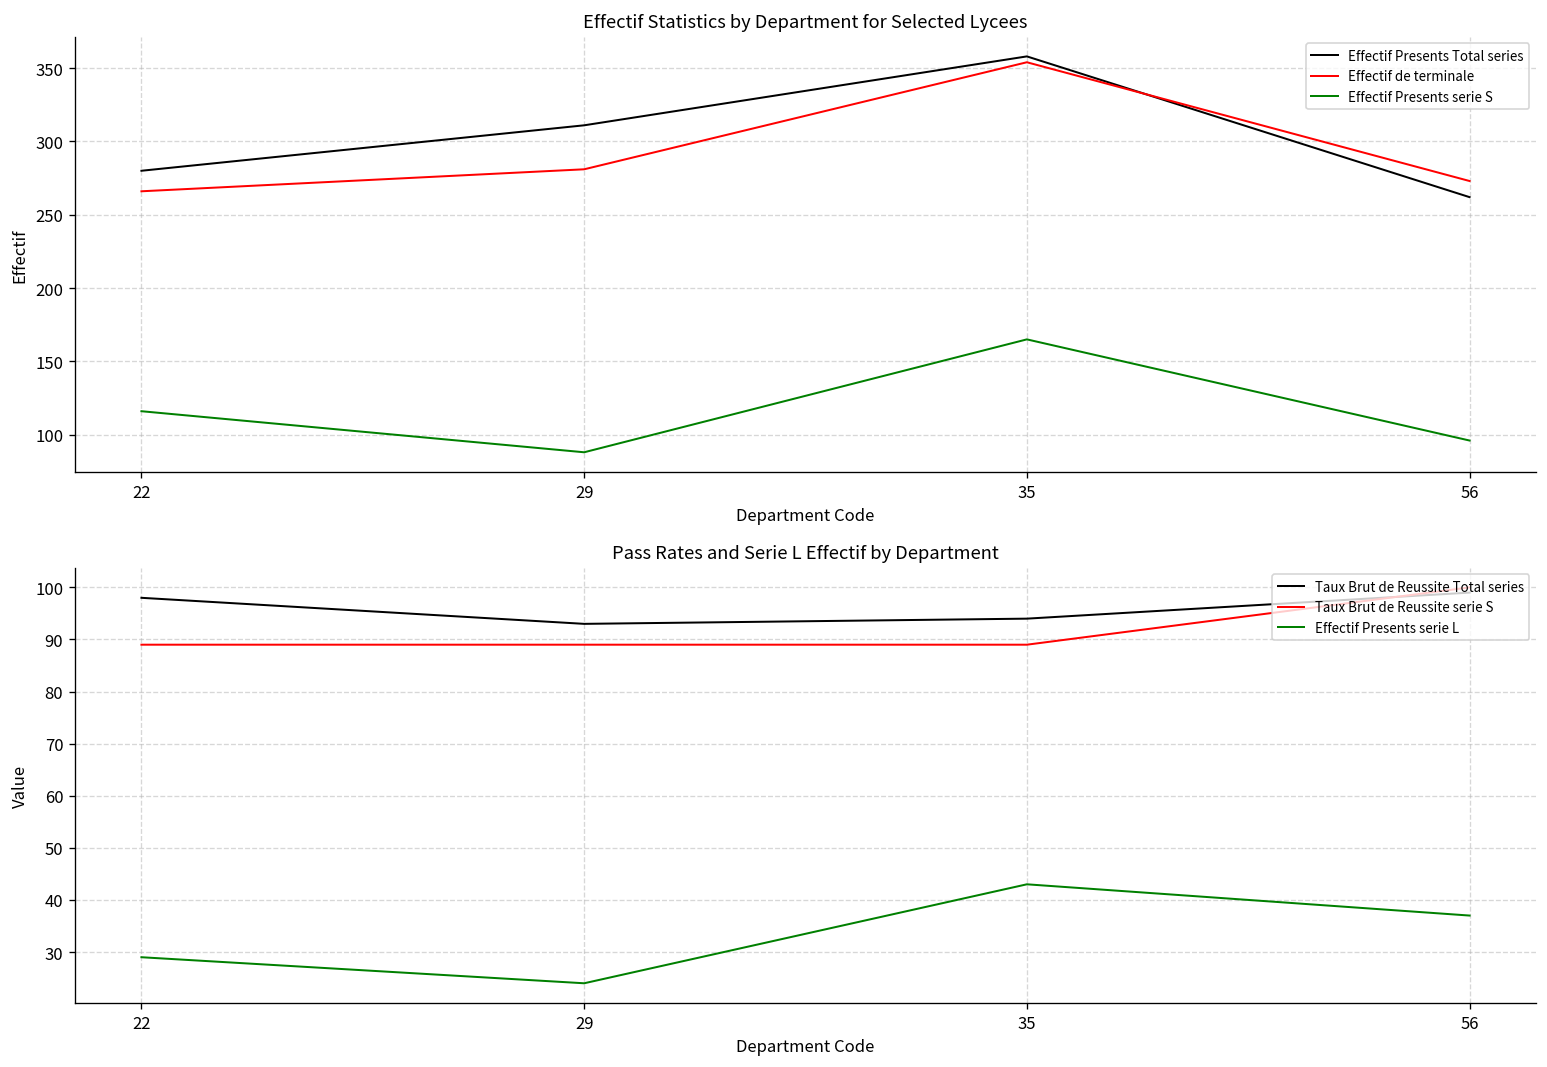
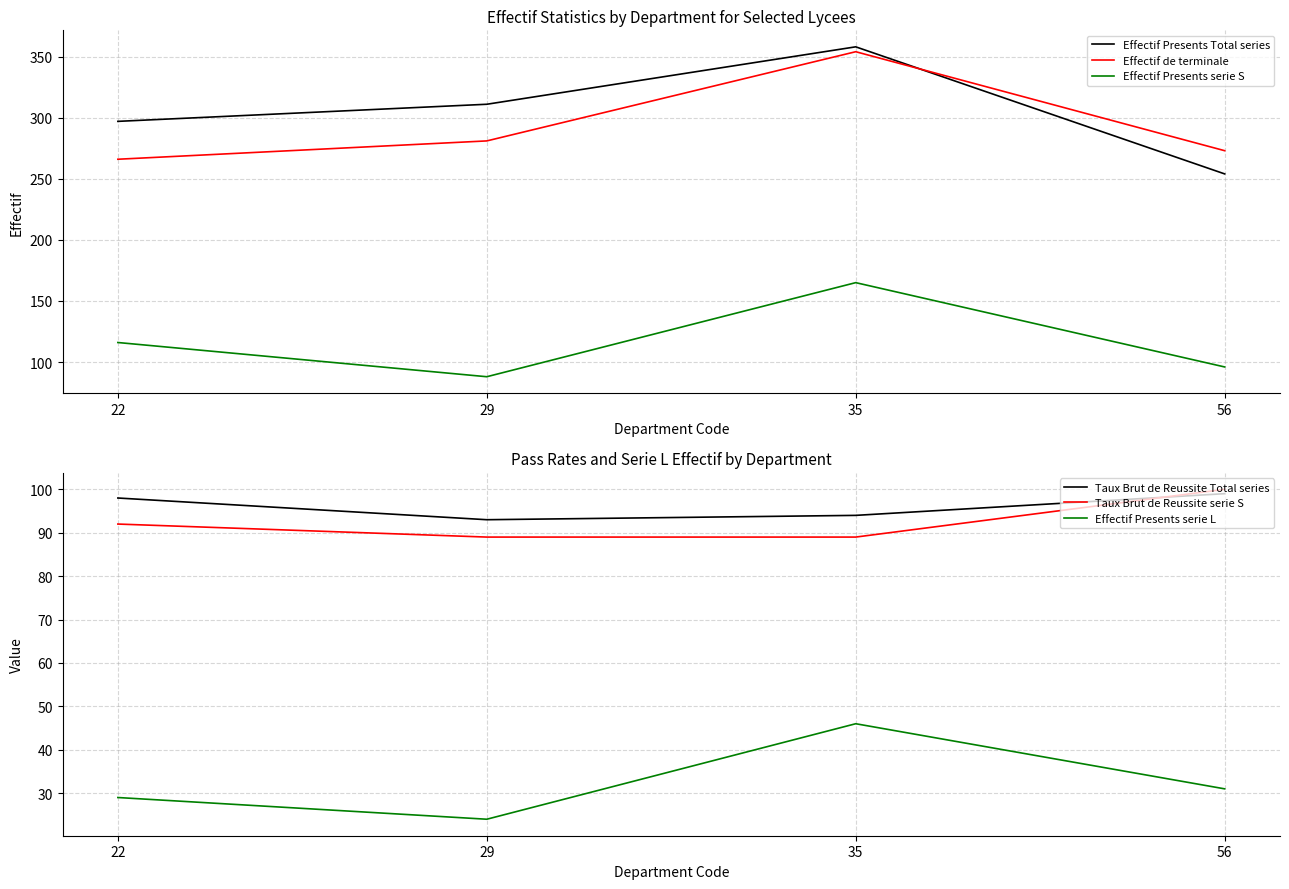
  {
    "Effectif Statistics by Department for Selected Lycees": {
      "Effectif Presents Total series": {
-       "22": 280,
+       "22": 297,
        "29": 311,
        "35": 358,
-       "56": 262
+       "56": 254
      },
      "Effectif de terminale": {
        "22": 266,
        "29": 281,
        "35": 354,
        "56": 273
      },
      "Effectif Presents serie S": {
        "22": 116,
        "29": 88,
        "35": 165,
        "56": 96
      }
    },
    "Pass Rates and Serie L Effectif by Department": {
      "Taux Brut de Reussite Total series": {
        "22": 98,
        "29": 93,
        "35": 94
      },
      "Taux Brut de Reussite serie S": {
-       "22": 89,
+       "22": 92,
        "29": 89,
        "35": 89
      },
      "Effectif Presents serie L": {
        "22": 29,
        "29": 24,
-       "35": 43,
-       "56": 37
+       "35": 46,
+       "56": 31
      }
    }
  }
